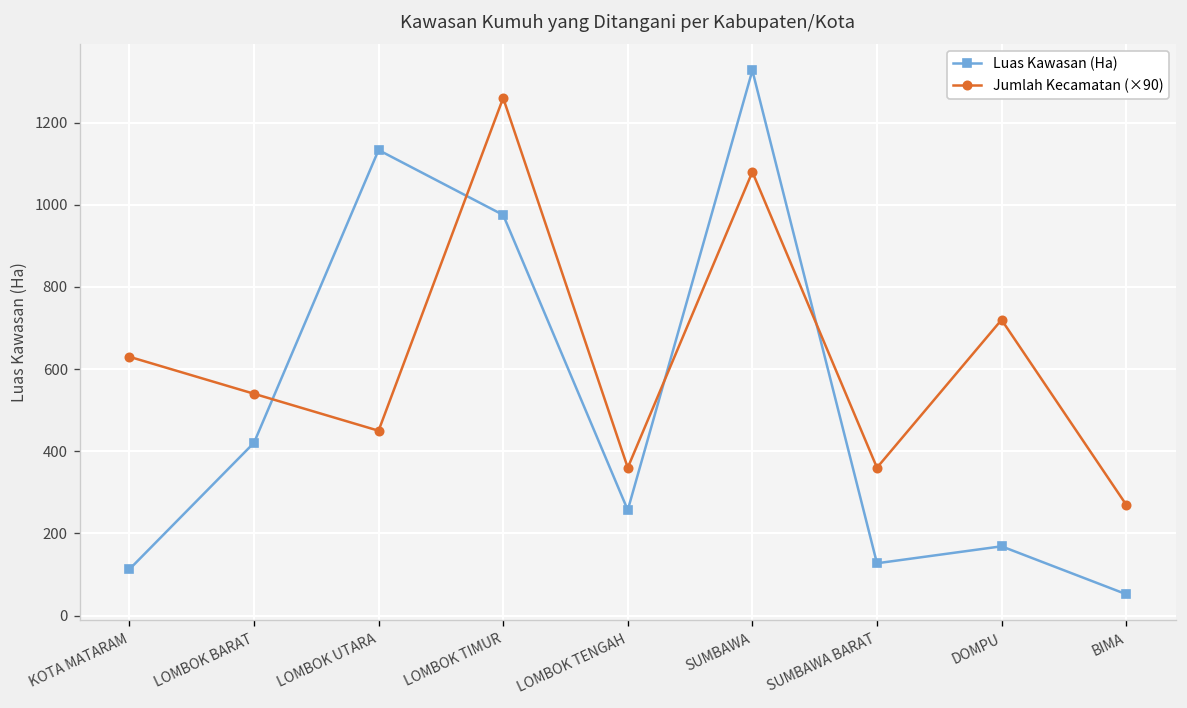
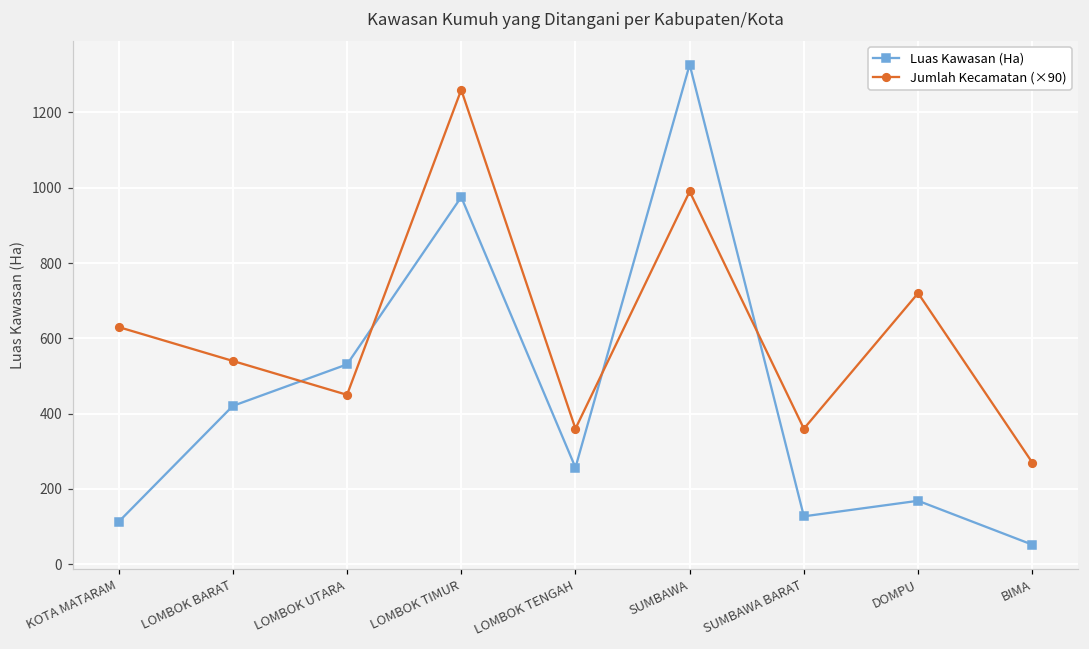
  {
    "Luas Kawasan (Ha)": {
      "KOTA MATARAM": 110,
      "LOMBOK BARAT": 420,
-     "LOMBOK UTARA": 1130,
+     "LOMBOK UTARA": 530,
      "LOMBOK TIMUR": 980,
      "LOMBOK TENGAH": 260,
      "SUMBAWA": 1330,
      "SUMBAWA BARAT": 130,
      "DOMPU": 170,
      "BIMA": 50
    },
    "Jumlah Kecamatan (×90)": {
      "KOTA MATARAM": 630,
      "LOMBOK BARAT": 540,
      "LOMBOK UTARA": 450,
      "LOMBOK TIMUR": 1260,
      "LOMBOK TENGAH": 360,
-     "SUMBAWA": 1080,
+     "SUMBAWA": 990,
      "SUMBAWA BARAT": 360,
      "DOMPU": 720,
      "BIMA": 270
    }
  }
